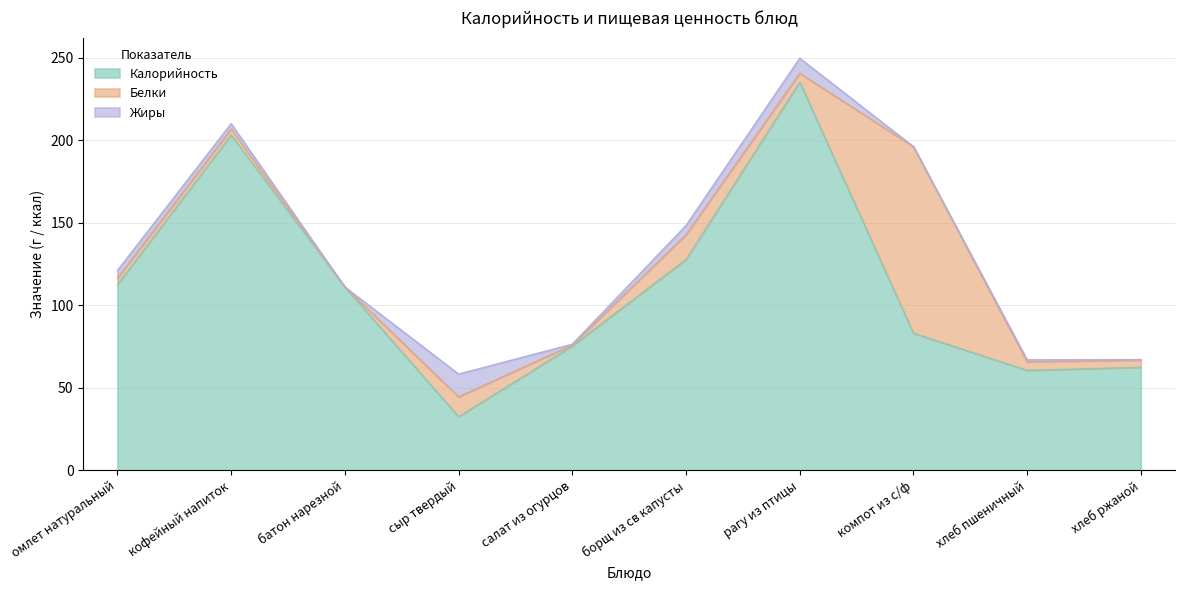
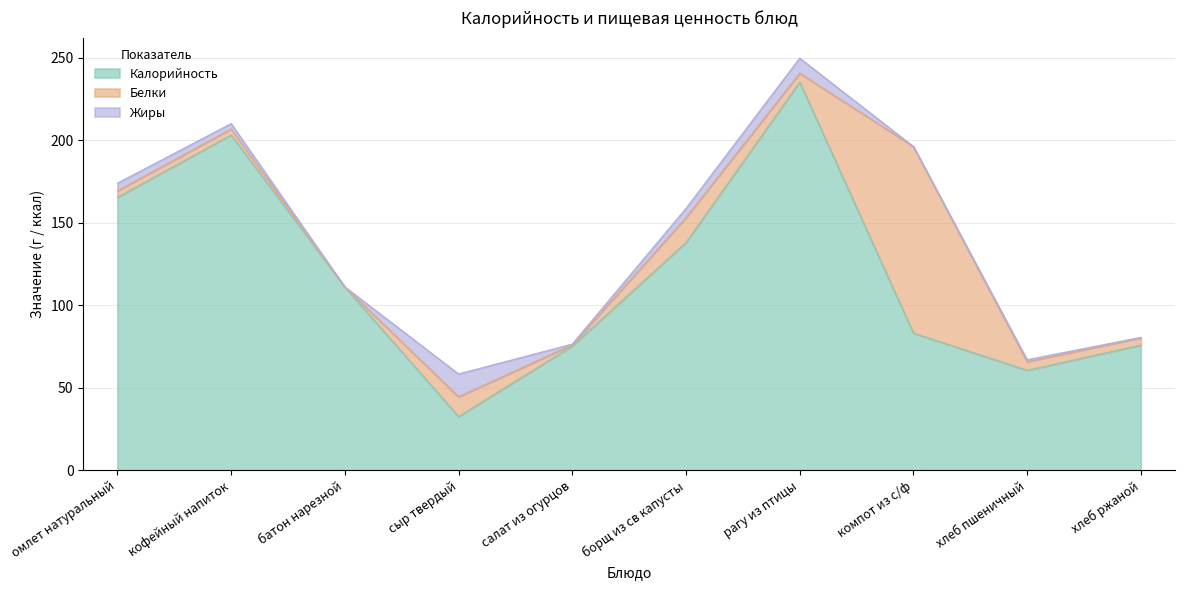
  {
    "Калорийность": {
-     "омлет натуральный": 112,
+     "омлет натуральный": 165,
      "кофейный напиток": 203,
      "сыр твердый": 32,
-     "борщ из св капусты": 128,
+     "борщ из св капусты": 138,
      "рагу из птицы": 235,
      "компот из с/ф": 83,
      "хлеб пшеничный": 60,
-     "хлеб ржаной": 62
+     "хлеб ржаной": 76
    },
    "Белки": {
      "омлет натуральный": 4,
      "кофейный напиток": 4,
      "сыр твердый": 12,
      "борщ из св капусты": 15,
      "рагу из птицы": 5
    },
    "Жиры": {
      "омлет натуральный": 5,
      "кофейный напиток": 3,
      "сыр твердый": 14,
      "борщ из св капусты": 6,
      "рагу из птицы": 9
    }
  }
